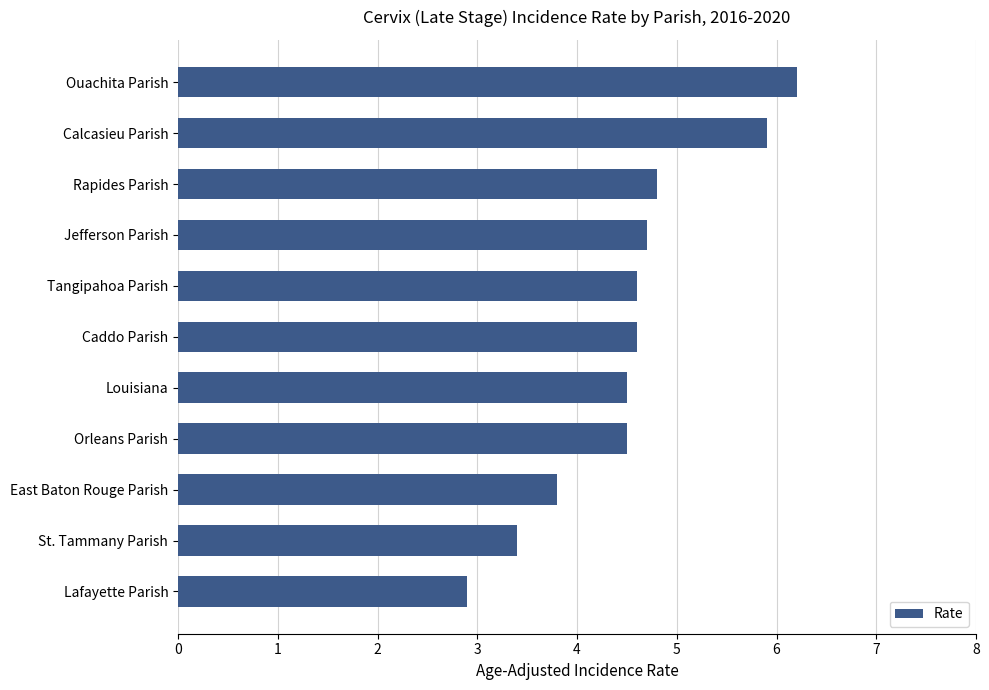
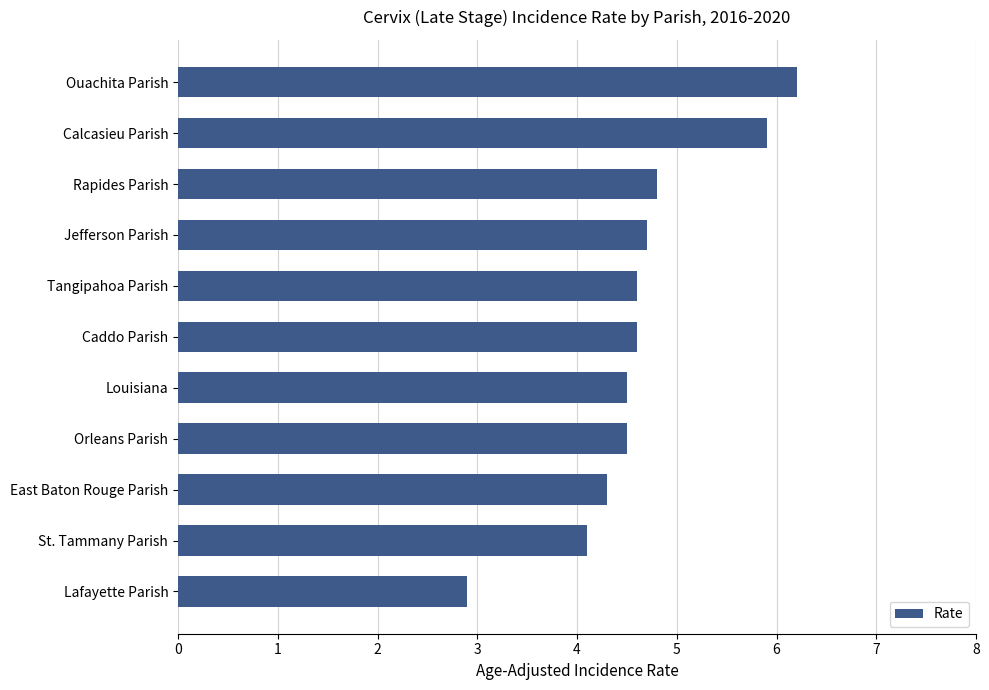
  {
    "Ouachita Parish": 6.2,
    "Calcasieu Parish": 5.9,
    "Rapides Parish": 4.8,
    "Jefferson Parish": 4.7,
    "Tangipahoa Parish": 4.6,
    "Caddo Parish": 4.6,
    "Louisiana": 4.5,
    "Orleans Parish": 4.5,
-   "East Baton Rouge Parish": 3.8,
-   "St. Tammany Parish": 3.4,
+   "East Baton Rouge Parish": 4.3,
+   "St. Tammany Parish": 4.1,
    "Lafayette Parish": 2.9
  }
